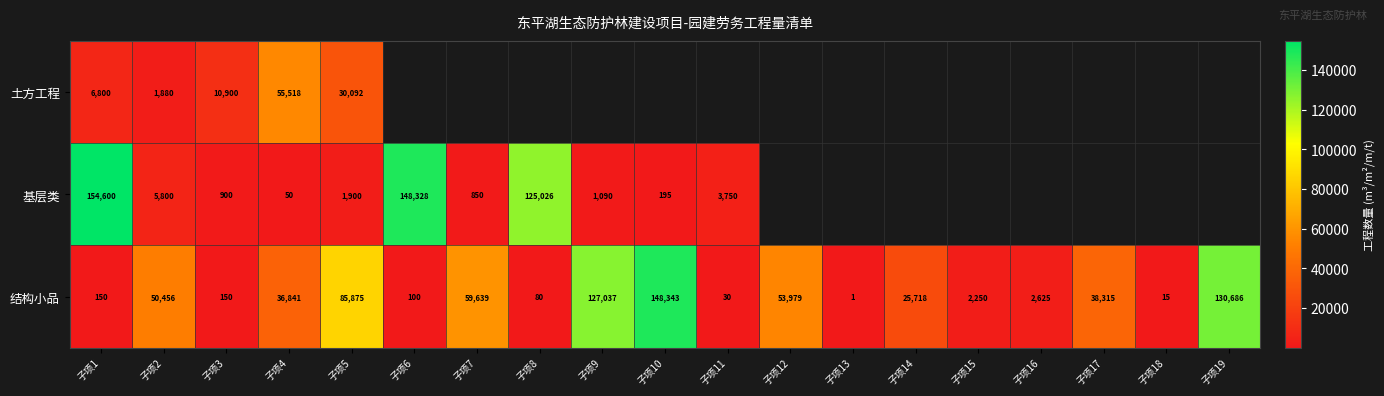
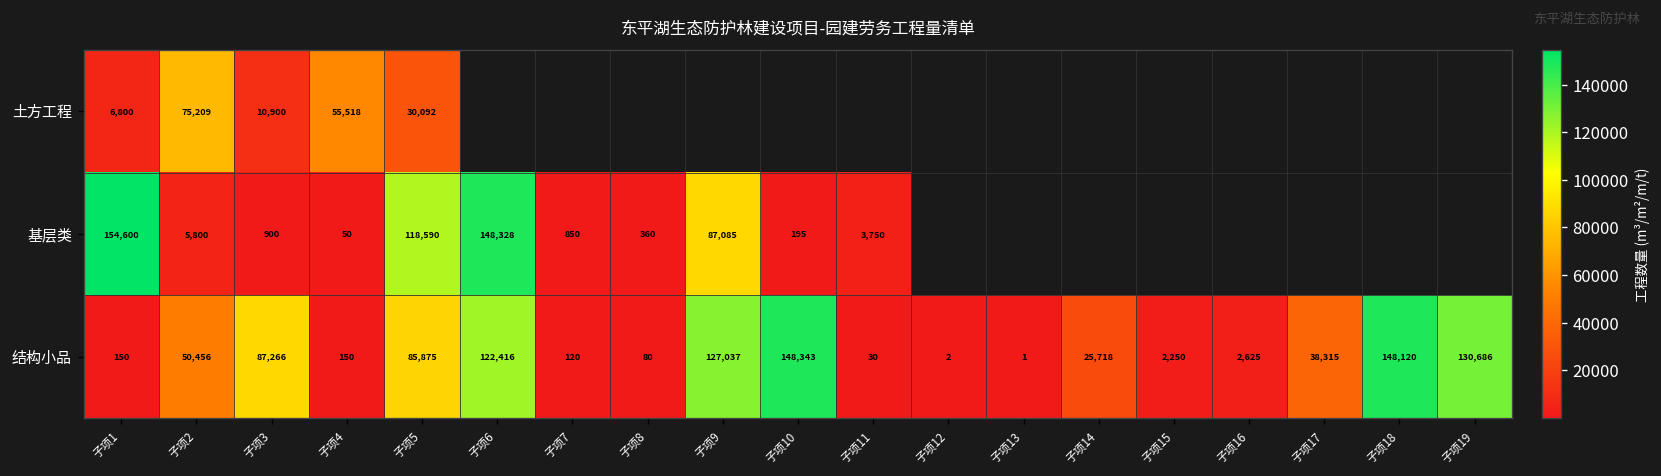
  {
    "土方工程": {
      "子项1": "6,800",
-     "子项2": "1,880",
+     "子项2": "75,209",
      "子项3": "10,900",
      "子项4": "55,518",
      "子项5": "30,092"
    },
    "基层类": {
      "子项1": "154,600",
      "子项2": "5,800",
      "子项3": "900",
      "子项4": "50",
-     "子项5": "1,900",
+     "子项5": "118,590",
      "子项6": "148,328",
      "子项7": "850",
-     "子项8": "125,026",
-     "子项9": "1,090",
+     "子项8": "360",
+     "子项9": "87,085",
      "子项10": "195",
      "子项11": "3,750"
    },
    "结构小品": {
      "子项1": "150",
      "子项2": "50,456",
-     "子项3": "150",
-     "子项4": "36,841",
+     "子项3": "87,266",
+     "子项4": "150",
      "子项5": "85,875",
-     "子项6": "100",
-     "子项7": "59,639",
+     "子项6": "122,416",
+     "子项7": "120",
      "子项8": "80",
      "子项9": "127,037",
      "子项10": "148,343",
      "子项11": "30",
-     "子项12": "53,979",
+     "子项12": "2",
      "子项13": "1",
      "子项14": "25,718",
      "子项15": "2,250",
      "子项16": "2,625",
      "子项17": "38,315",
-     "子项18": "15",
+     "子项18": "148,120",
      "子项19": "130,686"
    }
  }
